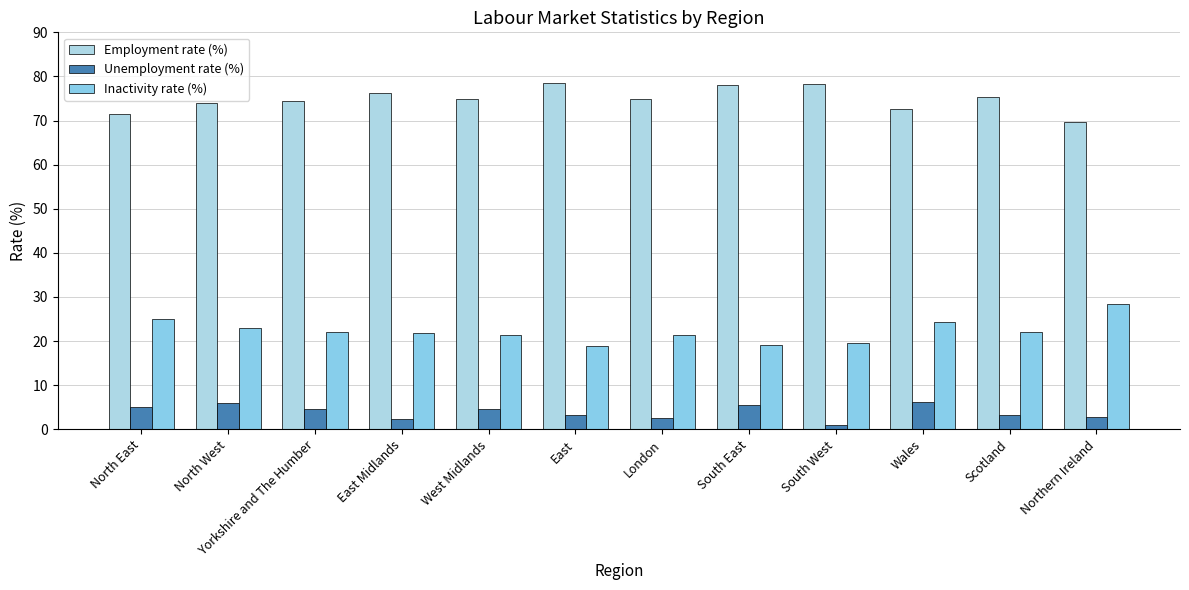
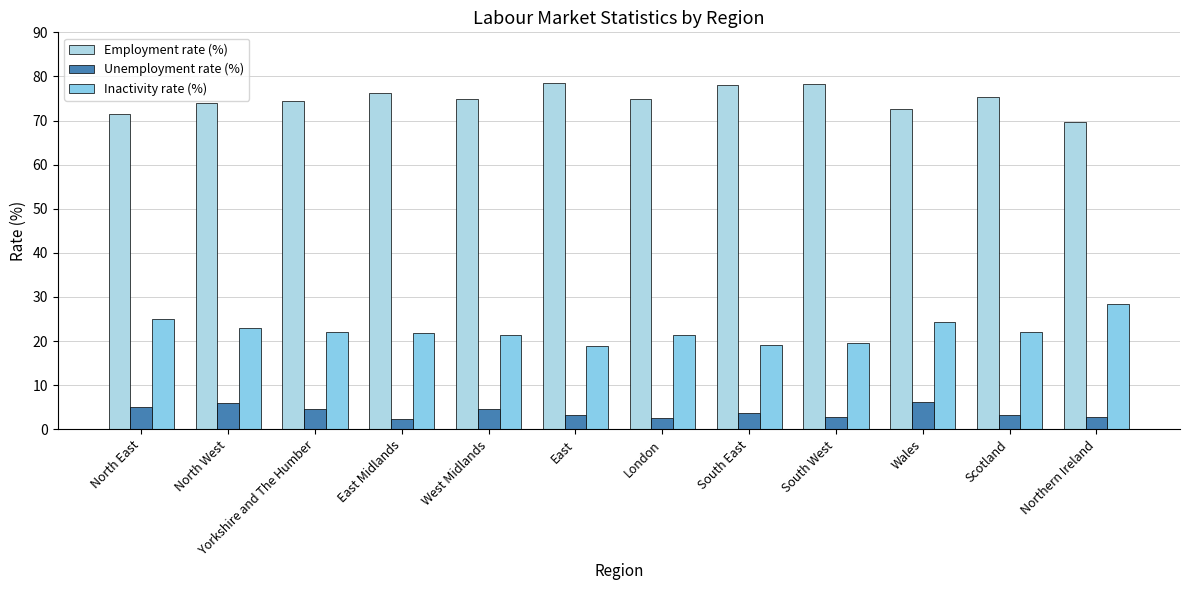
  {
    "Unemployment rate (%)": {
      "North East": 5,
      "North West": 6,
      "Yorkshire and The Humber": 5,
      "East Midlands": 2,
      "West Midlands": 5,
      "East": 3,
      "London": 3,
-     "South East": 6,
-     "South West": 1,
+     "South East": 4,
+     "South West": 3,
      "Wales": 6,
      "Scotland": 3,
      "Northern Ireland": 3
    }
  }
